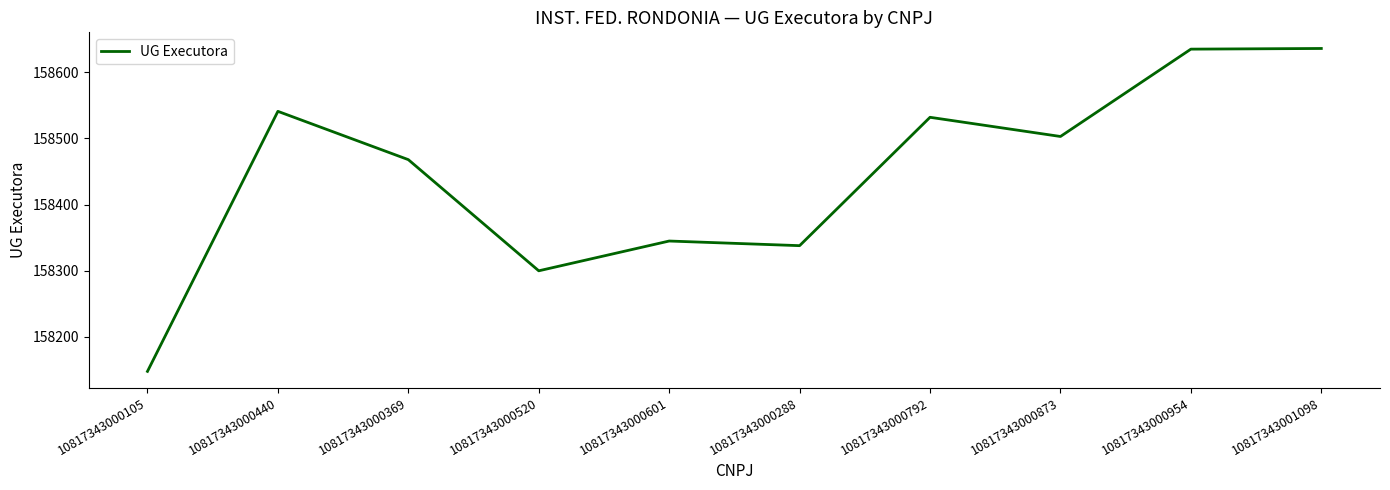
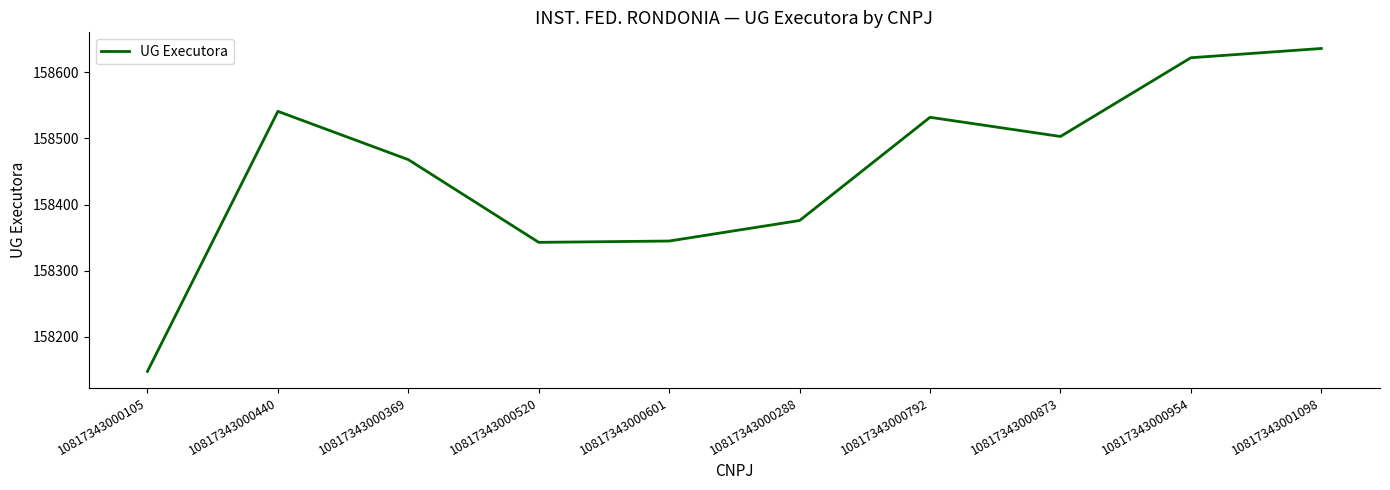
  {
    "10817343000105": 158150,
    "10817343000440": 158540,
    "10817343000369": 158470,
-   "10817343000520": 158300,
+   "10817343000520": 158340,
    "10817343000601": 158350,
-   "10817343000288": 158340,
+   "10817343000288": 158380,
    "10817343000792": 158530,
    "10817343000873": 158500,
-   "10817343000954": 158640,
+   "10817343000954": 158620,
    "10817343001098": 158640
  }
